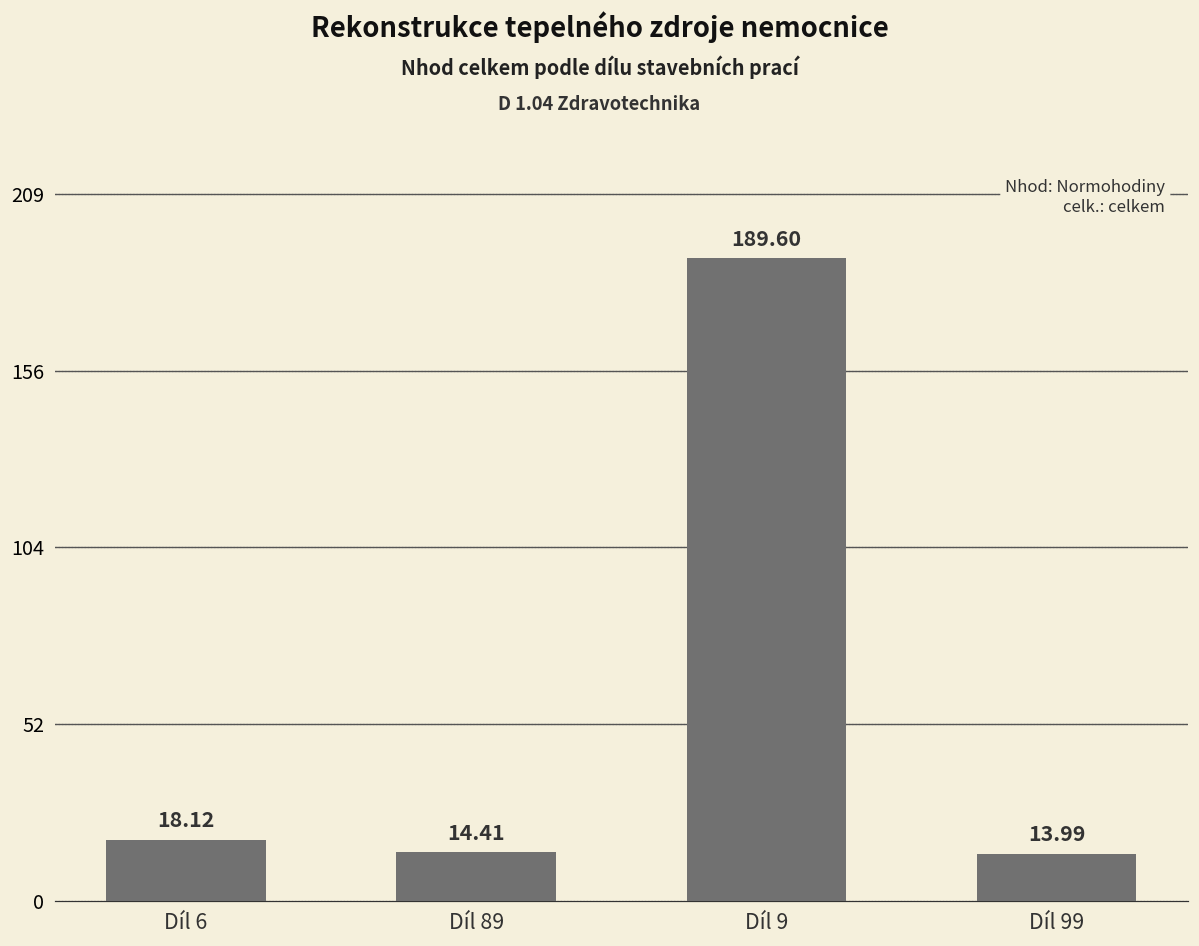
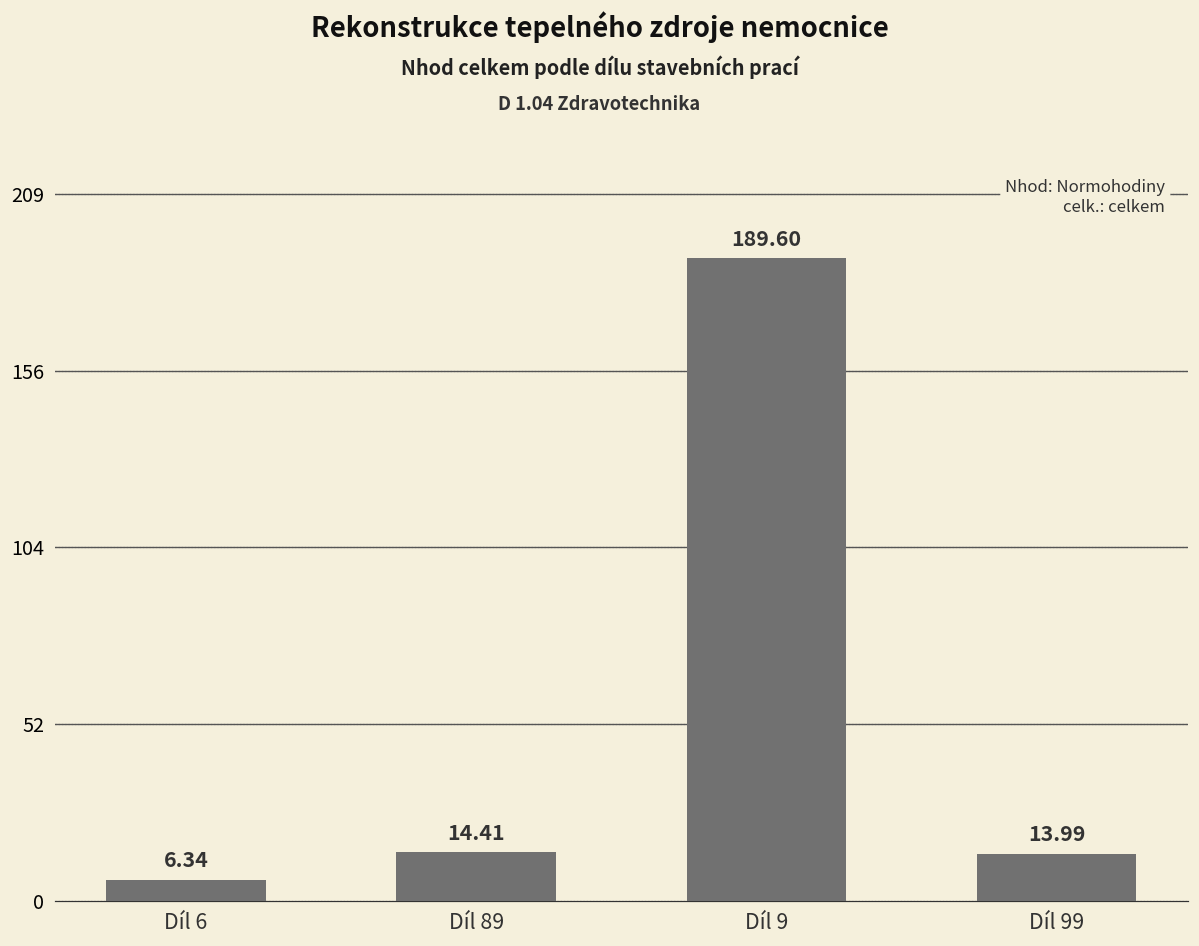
  {
-   "Díl 6": 18.12,
+   "Díl 6": 6.34,
    "Díl 89": 14.41,
    "Díl 9": 189.60,
    "Díl 99": 13.99
  }
